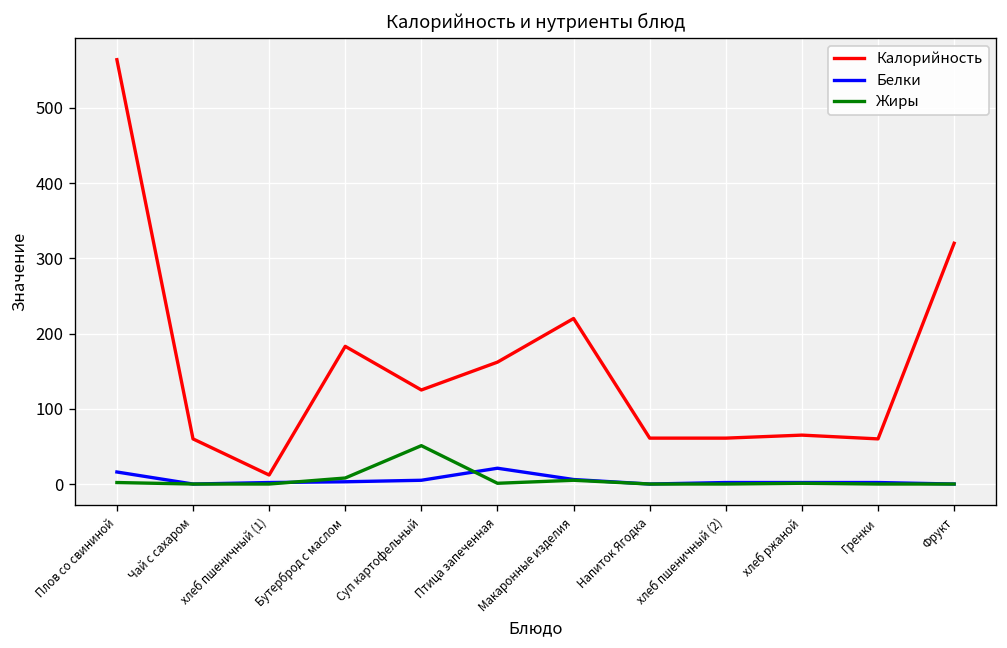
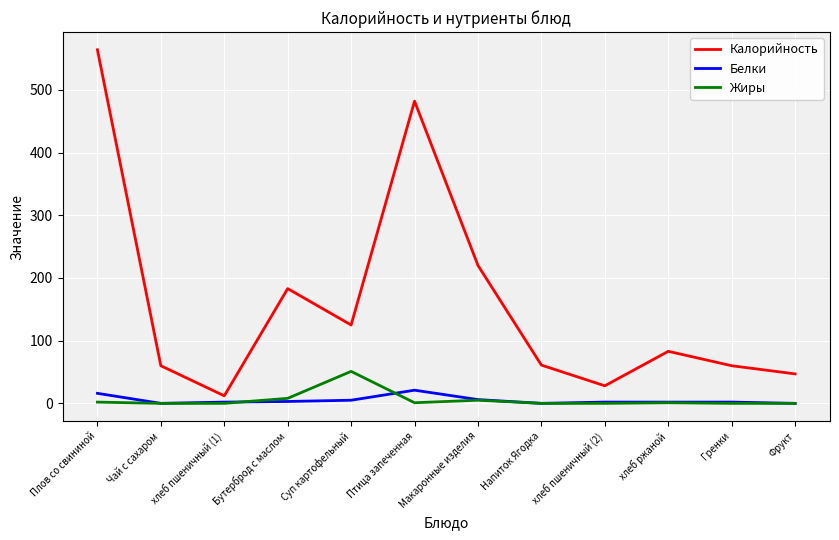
  {
    "Калорийность": {
      "Плов со свининой": 560,
      "Чай с сахаром": 60,
      "хлеб пшеничный (1)": 10,
      "Бутерброд с маслом": 180,
      "Суп картофельный": 130,
-     "Птица запеченная": 160,
+     "Птица запеченная": 480,
      "Макаронные изделия": 220,
      "Напиток Ягодка": 60,
-     "хлеб пшеничный (2)": 60,
-     "хлеб ржаной": 70,
+     "хлеб пшеничный (2)": 30,
+     "хлеб ржаной": 80,
      "Гренки": 60,
-     "Фрукт": 320
+     "Фрукт": 50
    },
    "Белки": {
      "Плов со свининой": 20,
      "Бутерброд с маслом": 0,
      "Суп картофельный": 10,
      "Птица запеченная": 20
    },
    "Жиры": {
      "Плов со свининой": 0,
      "Бутерброд с маслом": 10,
      "Суп картофельный": 50,
      "Птица запеченная": 0
    }
  }
